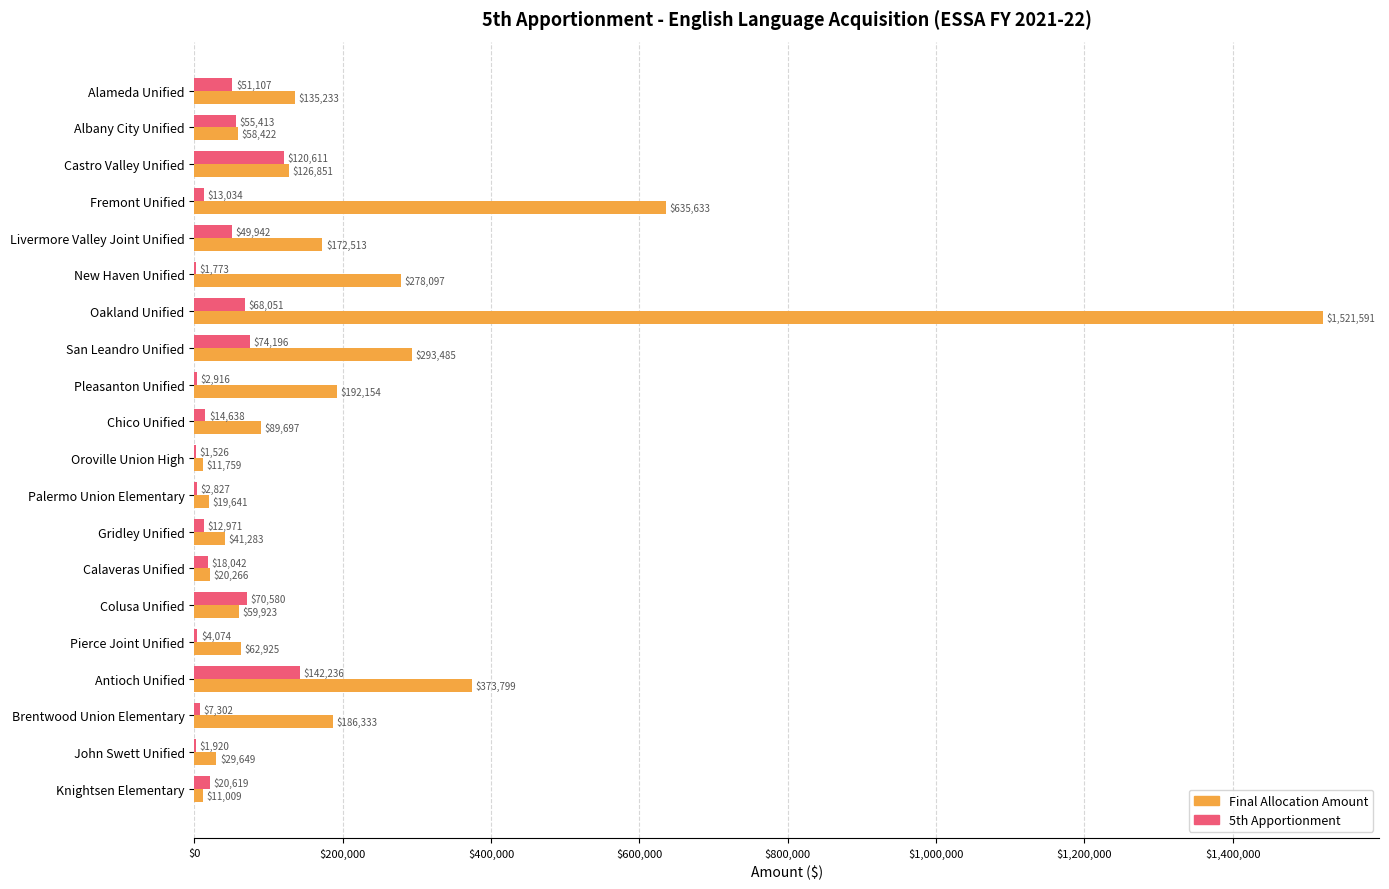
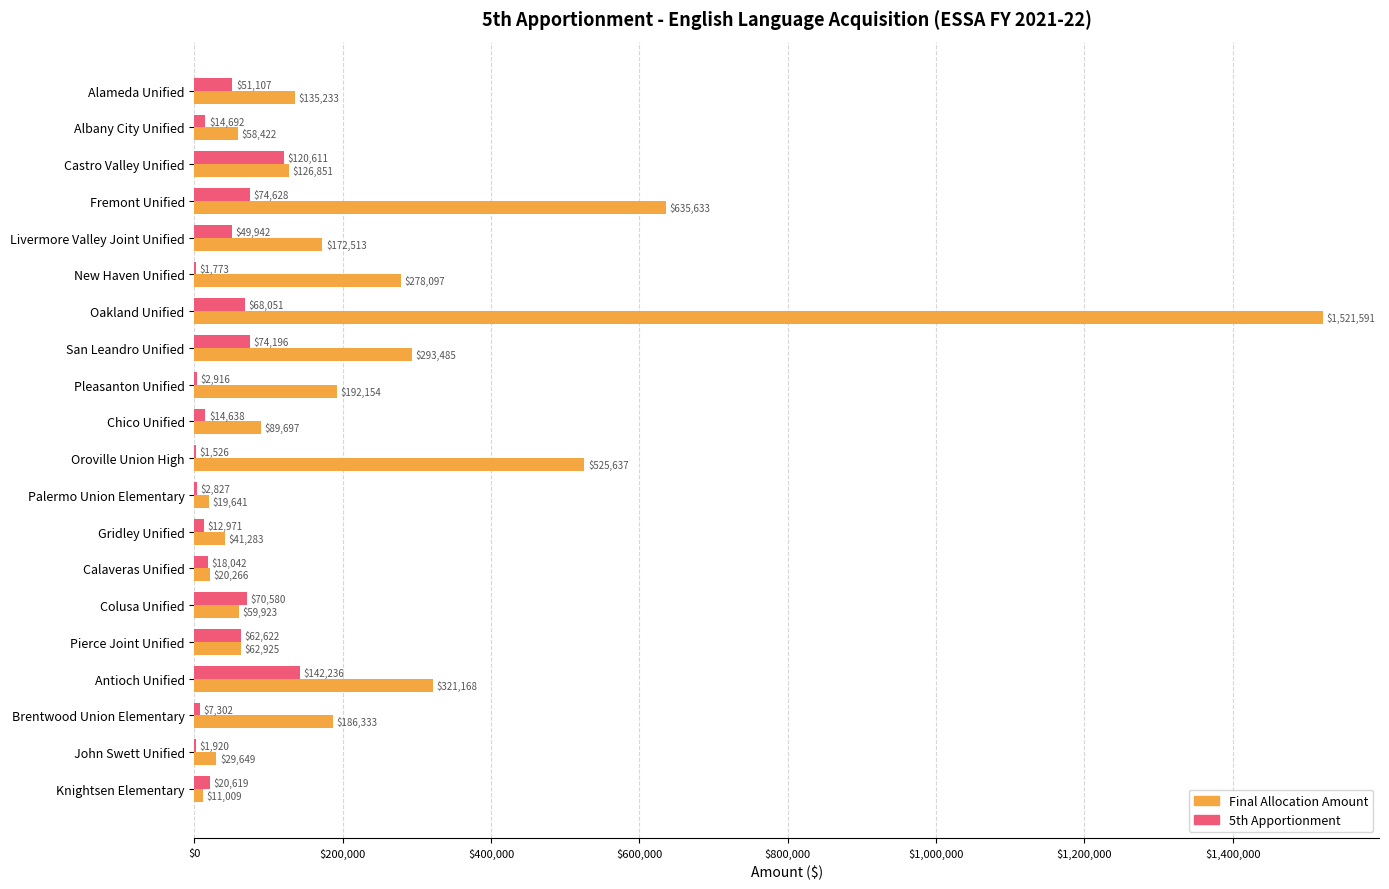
  {
    "Final Allocation Amount": {
      "Alameda Unified": "$135,233",
      "Albany City Unified": "$58,422",
      "Castro Valley Unified": "$126,851",
      "Fremont Unified": "$635,633",
      "Livermore Valley Joint Unified": "$172,513",
      "New Haven Unified": "$278,097",
      "Oakland Unified": "$1,521,591",
      "San Leandro Unified": "$293,485",
      "Pleasanton Unified": "$192,154",
      "Chico Unified": "$89,697",
-     "Oroville Union High": "$11,759",
+     "Oroville Union High": "$525,637",
      "Palermo Union Elementary": "$19,641",
      "Gridley Unified": "$41,283",
      "Calaveras Unified": "$20,266",
      "Colusa Unified": "$59,923",
      "Pierce Joint Unified": "$62,925",
-     "Antioch Unified": "$373,799",
+     "Antioch Unified": "$321,168",
      "Brentwood Union Elementary": "$186,333",
      "John Swett Unified": "$29,649",
      "Knightsen Elementary": "$11,009"
    },
    "5th Apportionment": {
      "Alameda Unified": "$51,107",
-     "Albany City Unified": "$55,413",
+     "Albany City Unified": "$14,692",
      "Castro Valley Unified": "$120,611",
-     "Fremont Unified": "$13,034",
+     "Fremont Unified": "$74,628",
      "Livermore Valley Joint Unified": "$49,942",
      "New Haven Unified": "$1,773",
      "Oakland Unified": "$68,051",
      "San Leandro Unified": "$74,196",
      "Pleasanton Unified": "$2,916",
      "Chico Unified": "$14,638",
      "Oroville Union High": "$1,526",
      "Palermo Union Elementary": "$2,827",
      "Gridley Unified": "$12,971",
      "Calaveras Unified": "$18,042",
      "Colusa Unified": "$70,580",
-     "Pierce Joint Unified": "$4,074",
+     "Pierce Joint Unified": "$62,622",
      "Antioch Unified": "$142,236",
      "Brentwood Union Elementary": "$7,302",
      "John Swett Unified": "$1,920",
      "Knightsen Elementary": "$20,619"
    }
  }
